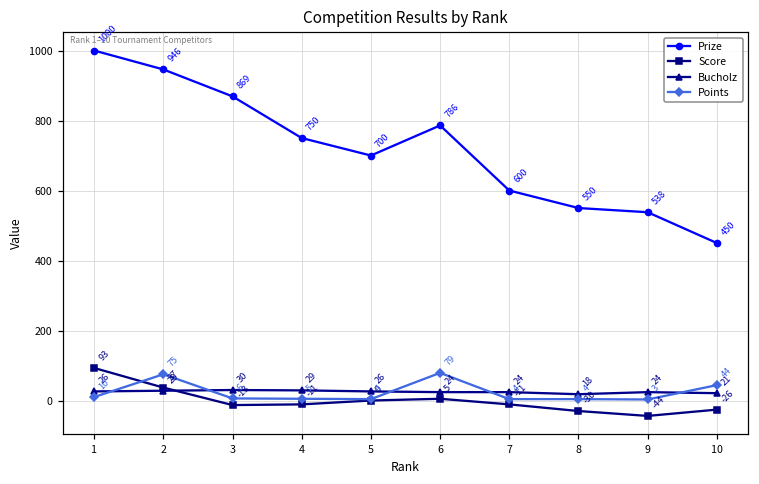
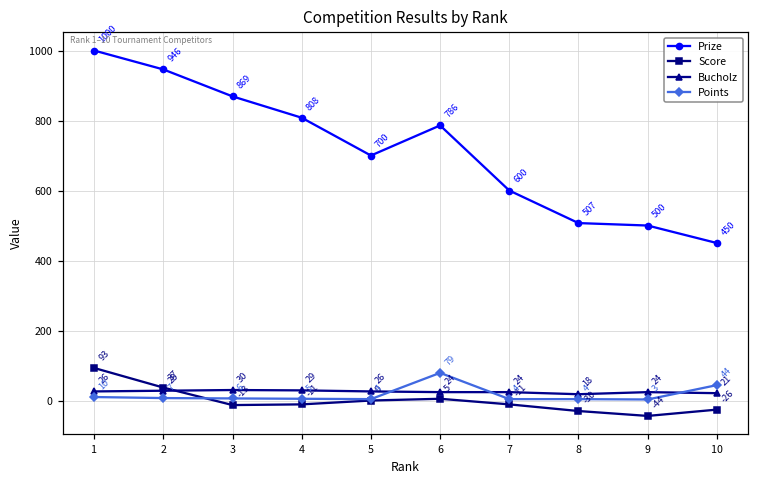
  {
    "Prize": {
      "2": 946,
      "3": 869,
-     "4": 750,
+     "4": 808,
      "5": 700,
      "6": 786,
      "7": 600,
-     "8": 550,
-     "9": 538,
+     "8": 507,
+     "9": 500,
      "10": 450
    },
    "Points": {
-     "2": 75,
+     "2": 7,
      "6": 79
    }
  }
